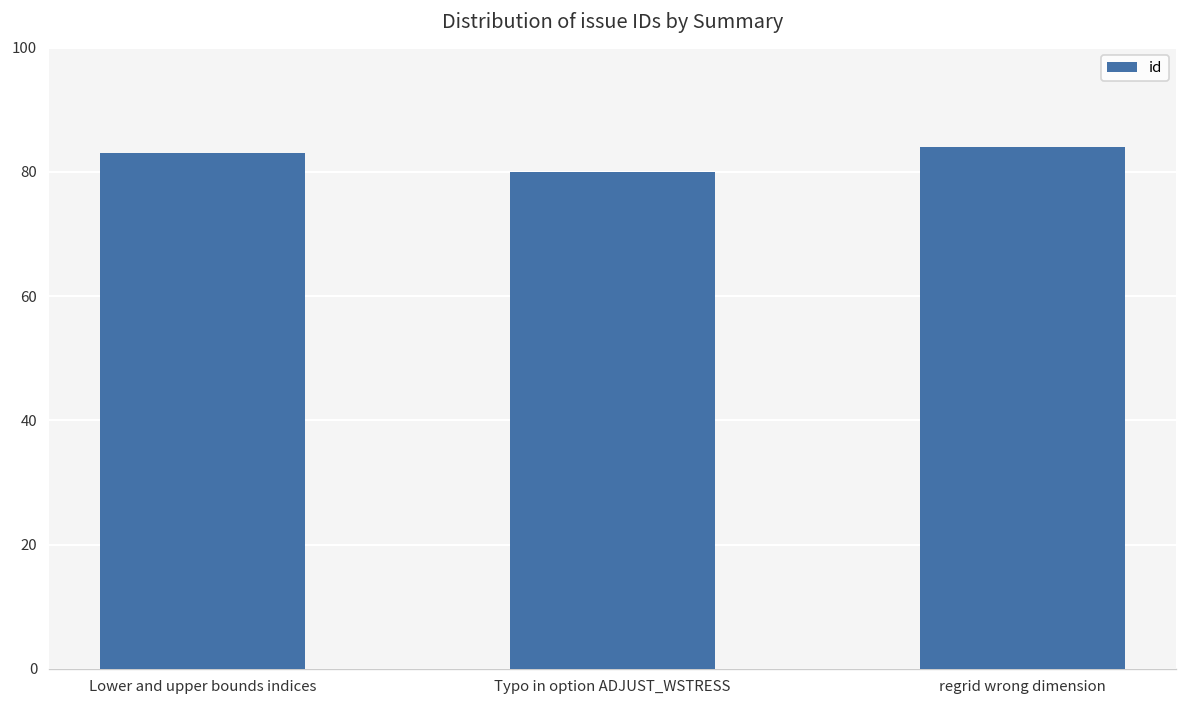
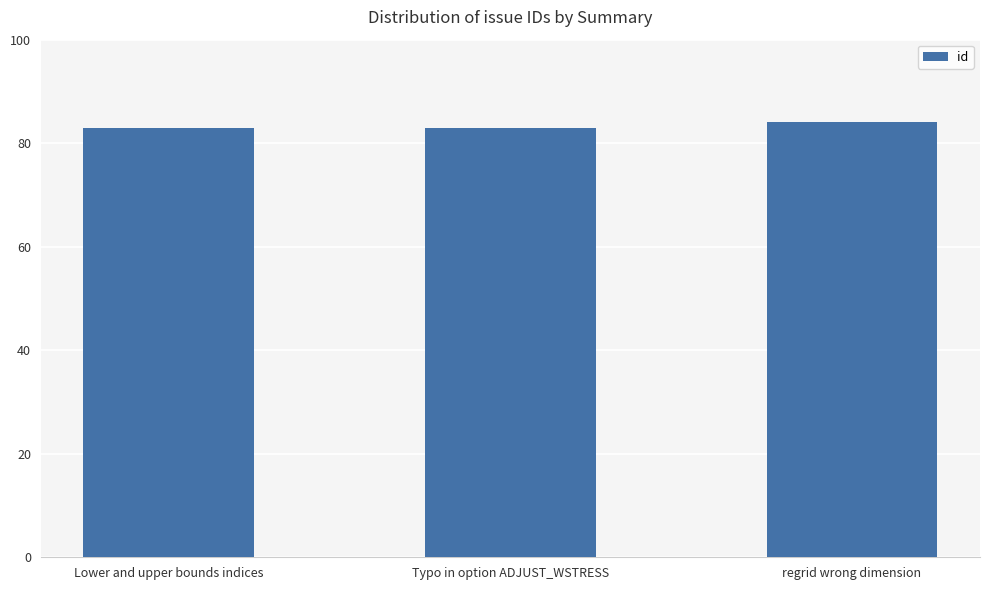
  {
    "Lower and upper bounds indices": 83,
-   "Typo in option ADJUST_WSTRESS": 80,
+   "Typo in option ADJUST_WSTRESS": 83,
    "regrid wrong dimension": 84
  }
